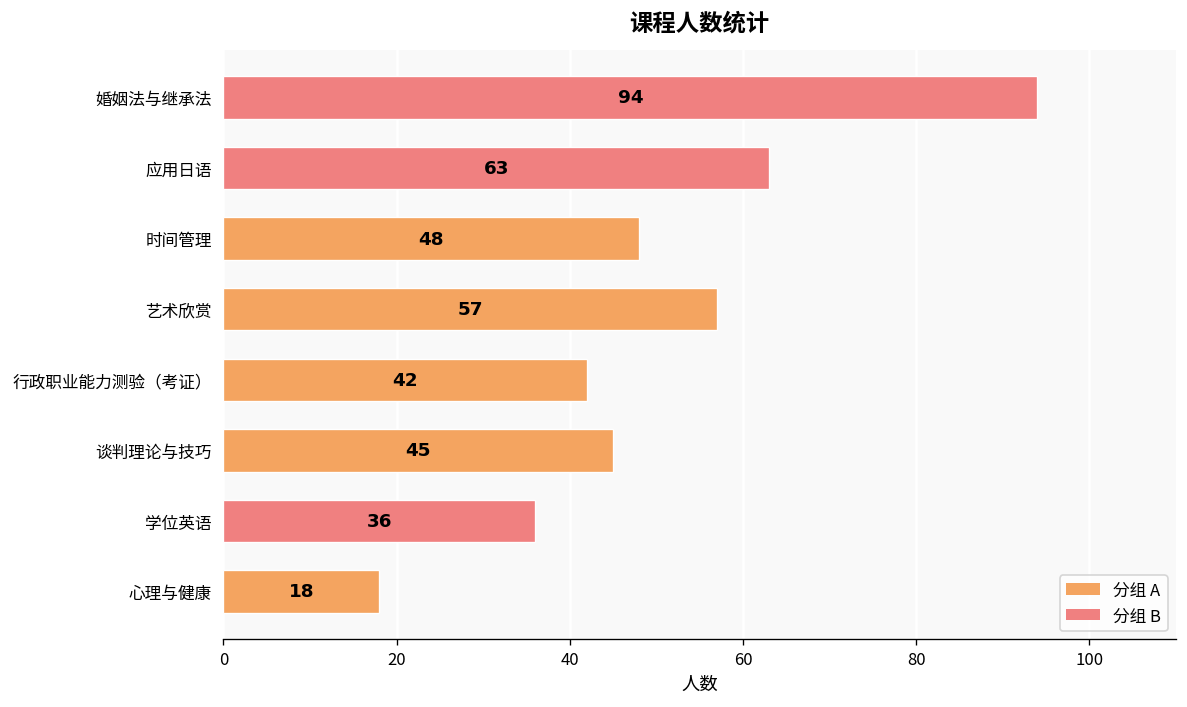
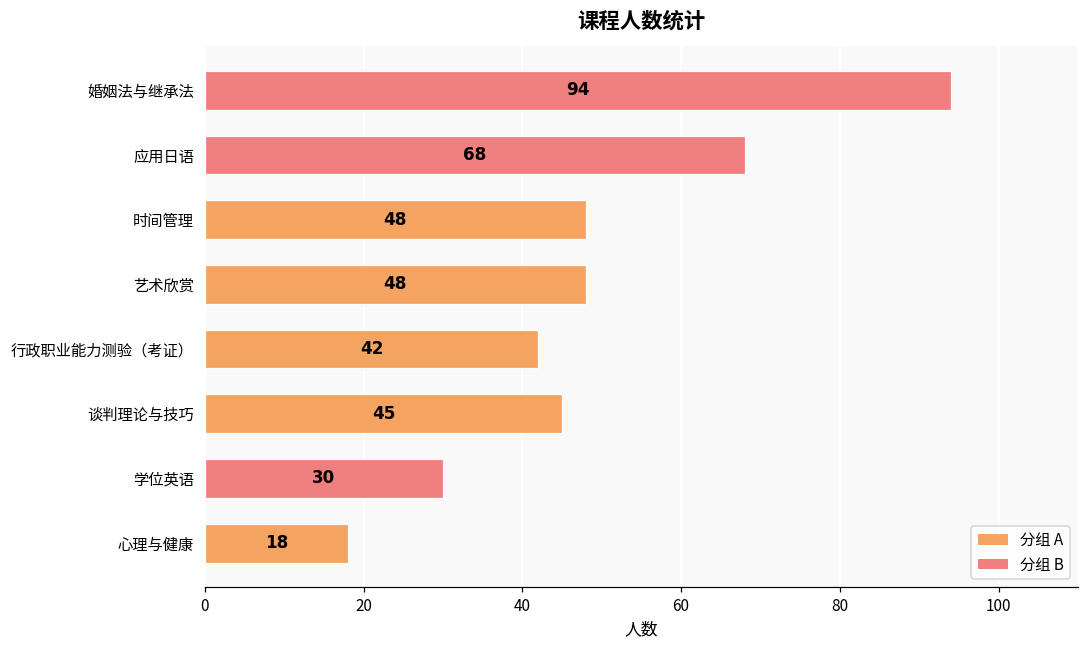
  {
    "婚姻法与继承法": 94,
-   "应用日语": 63,
+   "应用日语": 68,
    "时间管理": 48,
-   "艺术欣赏": 57,
+   "艺术欣赏": 48,
    "行政职业能力测验（考证）": 42,
    "谈判理论与技巧": 45,
-   "学位英语": 36,
+   "学位英语": 30,
    "心理与健康": 18
  }
